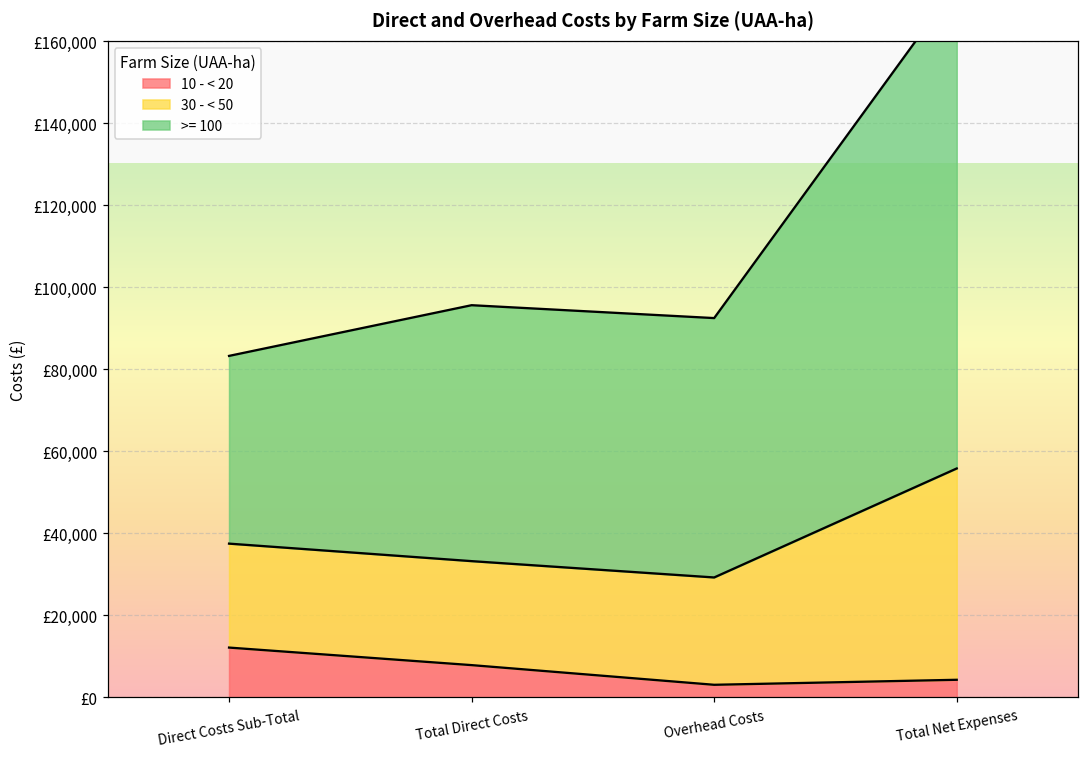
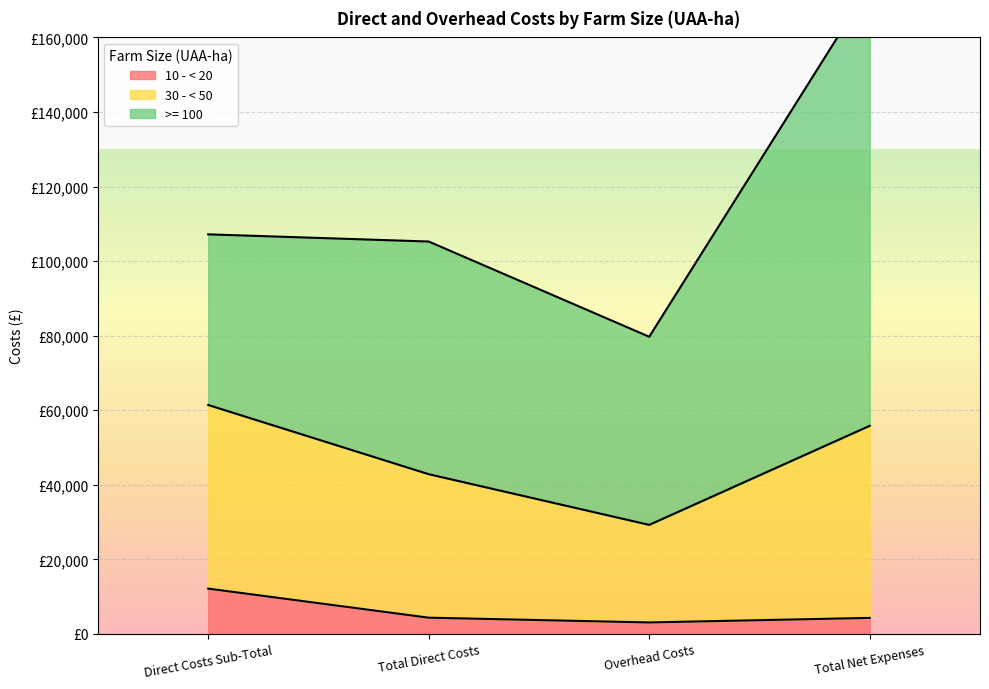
  {
    "10 - < 20": {
      "Direct Costs Sub-Total": "£12,000",
-     "Total Direct Costs": "£8,000",
+     "Total Direct Costs": "£4,000",
      "Overhead Costs": "£3,000",
      "Total Net Expenses": "£4,000"
    },
    "30 - < 50": {
-     "Direct Costs Sub-Total": "£25,000",
-     "Total Direct Costs": "£25,000",
+     "Direct Costs Sub-Total": "£49,000",
+     "Total Direct Costs": "£38,000",
      "Overhead Costs": "£26,000",
      "Total Net Expenses": "£52,000"
    },
    ">= 100": {
      "Direct Costs Sub-Total": "£46,000",
      "Total Direct Costs": "£62,000",
-     "Overhead Costs": "£63,000"
+     "Overhead Costs": "£50,000"
    }
  }
